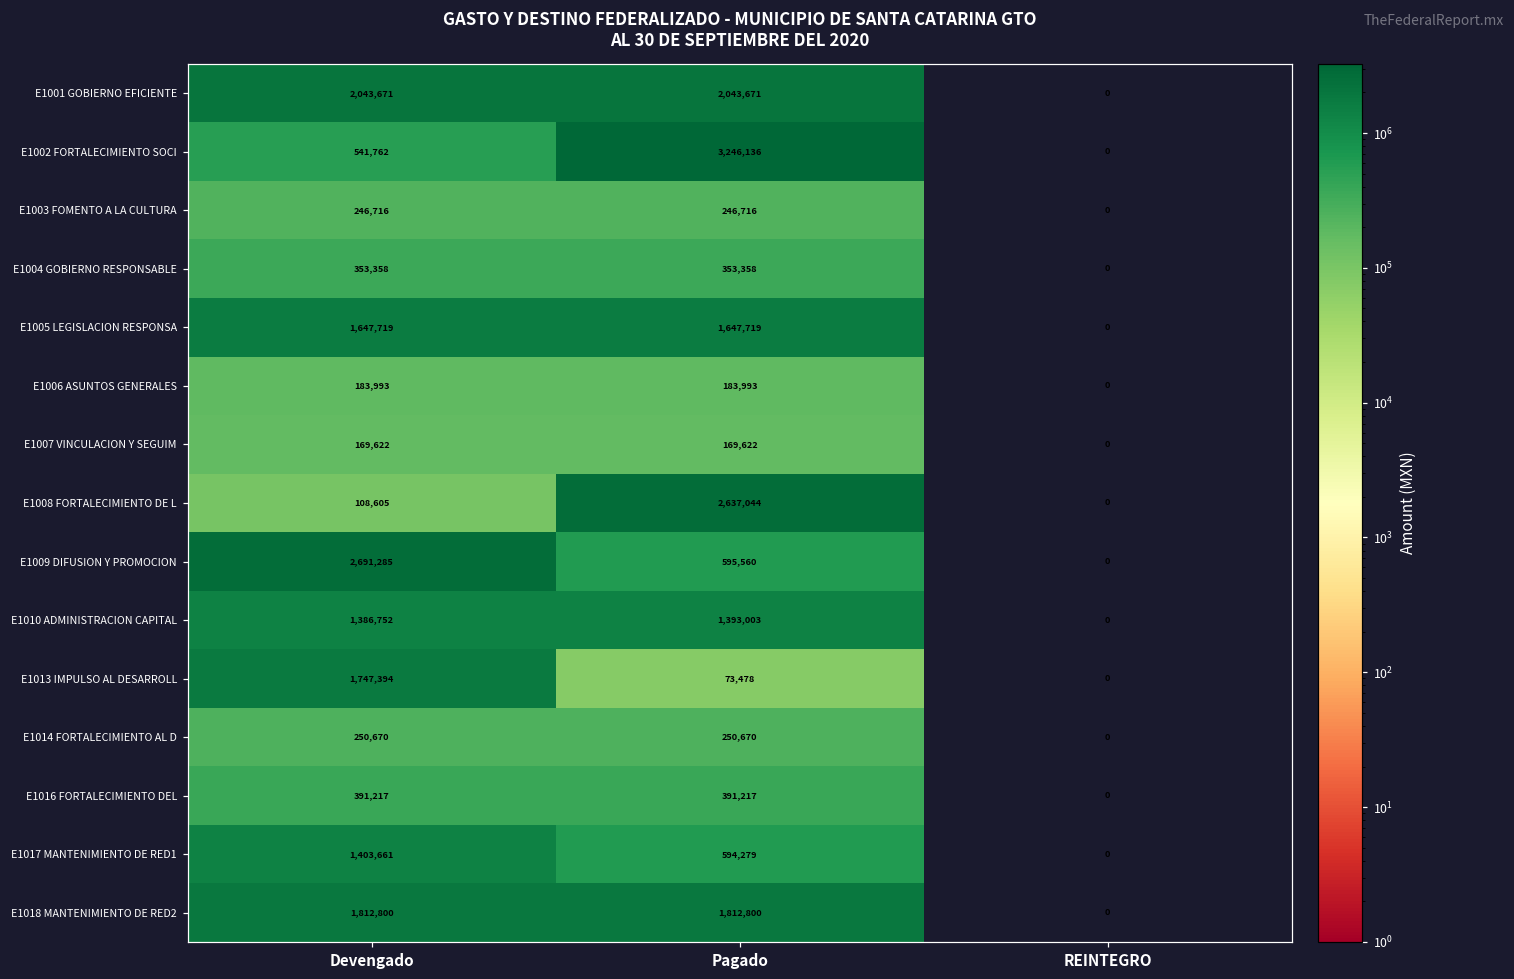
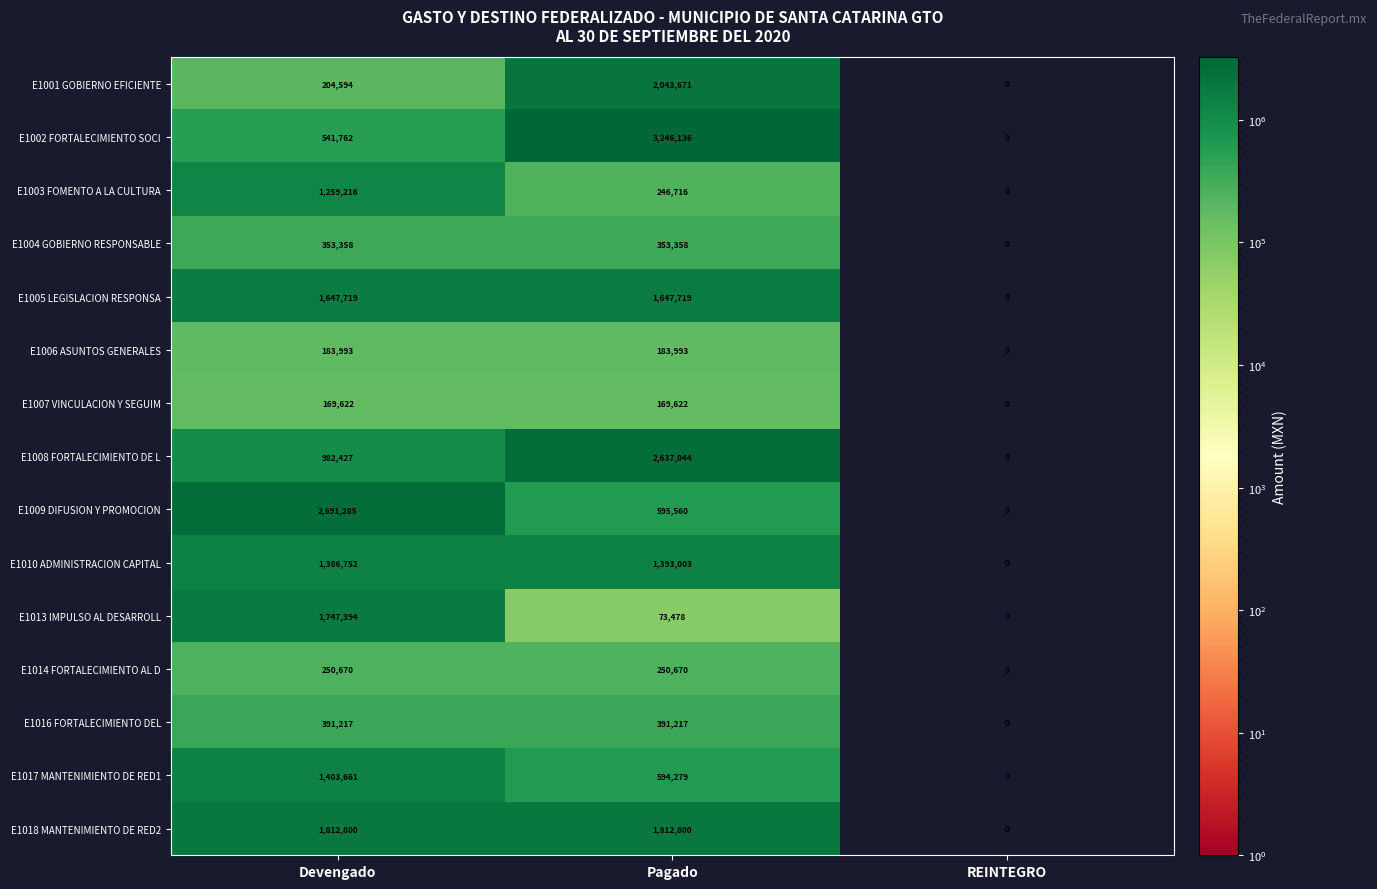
  {
    "E1001 GOBIERNO EFICIENTE": {
-     "Devengado": "2,043,671",
+     "Devengado": "204,594",
      "Pagado": "2,043,671"
    },
    "E1002 FORTALECIMIENTO SOCI": {
      "Devengado": "541,762",
      "Pagado": "3,246,136"
    },
    "E1003 FOMENTO A LA CULTURA": {
-     "Devengado": "246,716",
+     "Devengado": "1,259,216",
      "Pagado": "246,716"
    },
    "E1004 GOBIERNO RESPONSABLE": {
      "Devengado": "353,358",
      "Pagado": "353,358"
    },
    "E1005 LEGISLACION RESPONSA": {
      "Devengado": "1,647,719",
      "Pagado": "1,647,719"
    },
    "E1006 ASUNTOS GENERALES": {
      "Devengado": "183,993",
      "Pagado": "183,993"
    },
    "E1007 VINCULACION Y SEGUIM": {
      "Devengado": "169,622",
      "Pagado": "169,622"
    },
    "E1008 FORTALECIMIENTO DE L": {
-     "Devengado": "108,605",
+     "Devengado": "982,427",
      "Pagado": "2,637,044"
    },
    "E1009 DIFUSION Y PROMOCION": {
      "Devengado": "2,691,285",
      "Pagado": "595,560"
    },
    "E1010 ADMINISTRACION CAPITAL": {
      "Devengado": "1,386,752",
      "Pagado": "1,393,003"
    },
    "E1013 IMPULSO AL DESARROLL": {
      "Devengado": "1,747,394",
      "Pagado": "73,478"
    },
    "E1014 FORTALECIMIENTO AL D": {
      "Devengado": "250,670",
      "Pagado": "250,670"
    },
    "E1016 FORTALECIMIENTO DEL": {
      "Devengado": "391,217",
      "Pagado": "391,217"
    },
    "E1017 MANTENIMIENTO DE RED1": {
      "Devengado": "1,403,661",
      "Pagado": "594,279"
    },
    "E1018 MANTENIMIENTO DE RED2": {
      "Devengado": "1,812,800",
      "Pagado": "1,812,800"
    }
  }
